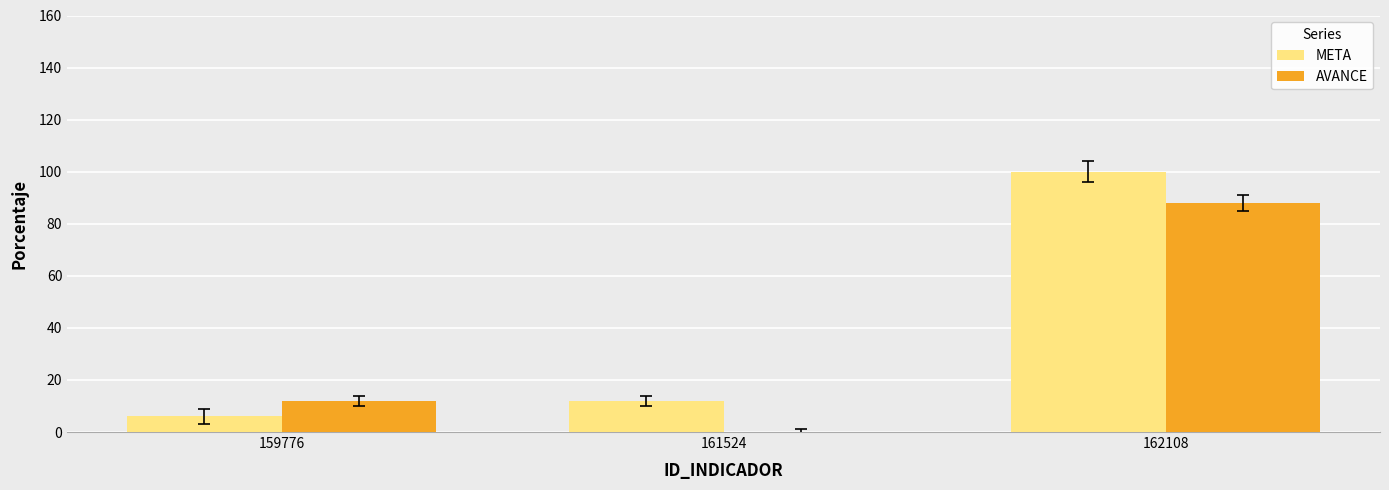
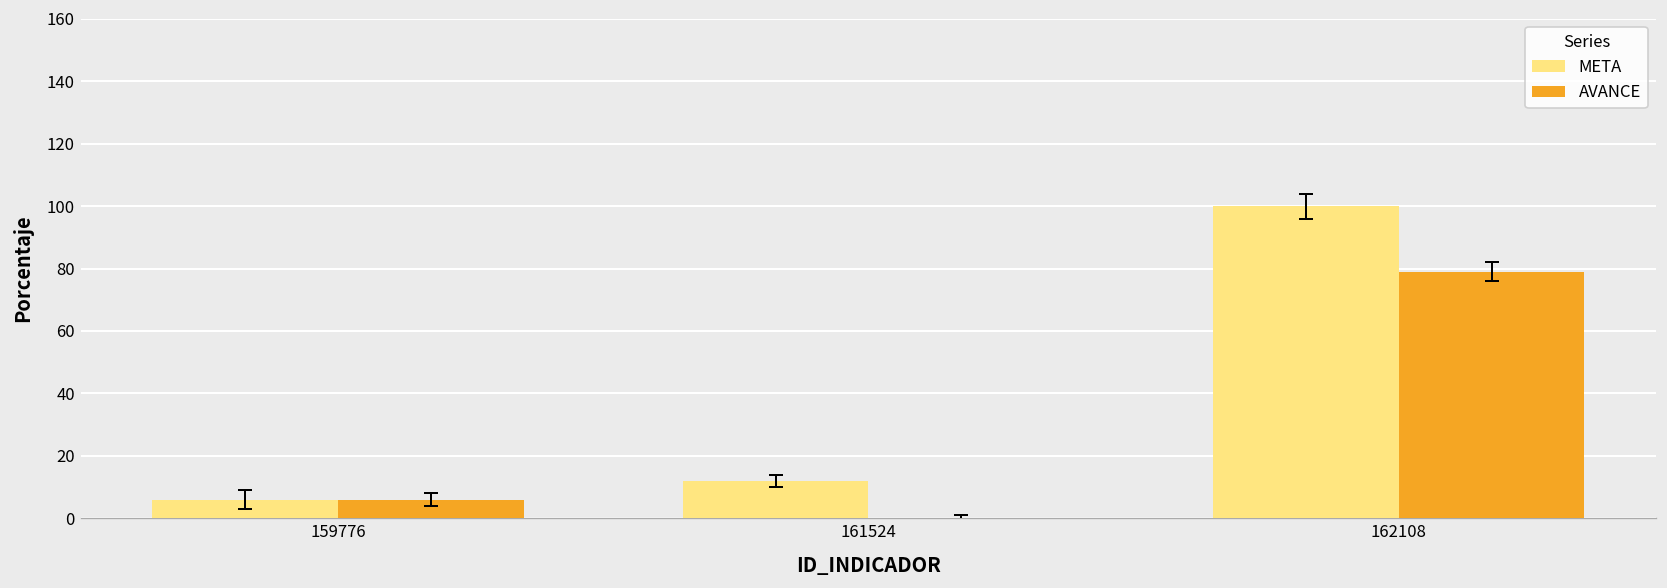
  {
    "META": {
      "159776": 6,
      "161524": 12,
      "162108": 100
    },
    "AVANCE": {
-     "159776": 12,
+     "159776": 6,
      "161524": 0,
-     "162108": 88
+     "162108": 79
    }
  }
